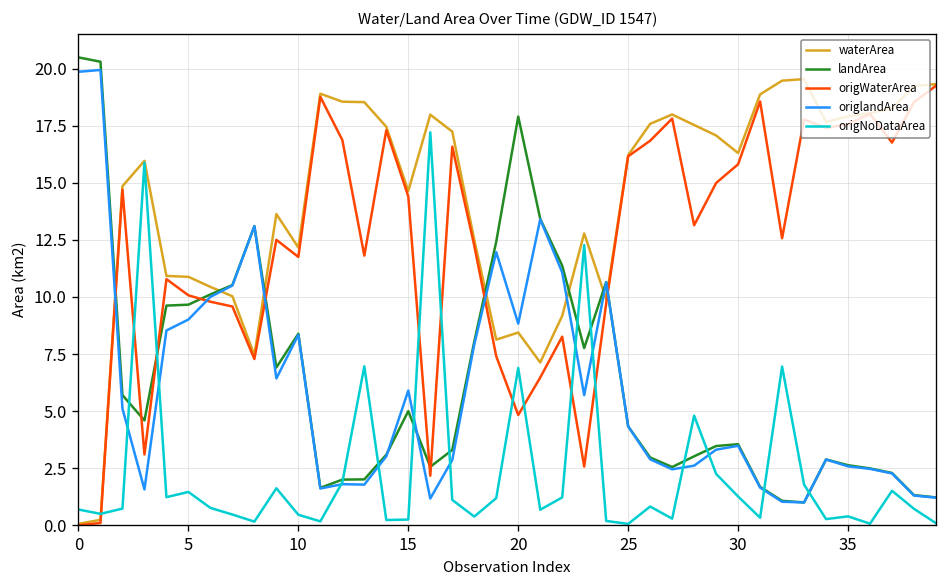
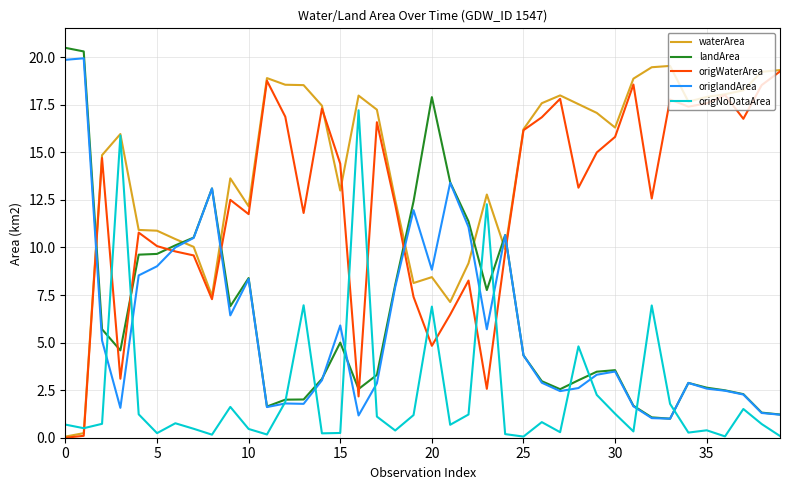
  {
    "waterArea": {
      "5": 10.9,
      "10": 12.2,
-     "15": 14.6,
+     "15": 13.0,
      "20": 8.4,
      "30": 16.3
    },
    "landArea": {
      "0": 20.5,
      "5": 9.7,
      "15": 5.0,
      "20": 17.9
    },
    "origWaterArea": {
      "5": 10.1,
      "10": 11.8,
      "15": 14.4,
      "20": 4.8,
      "30": 15.8
    },
    "origlandArea": {
      "0": 19.9,
      "5": 9.0,
      "15": 5.9,
      "20": 8.8
    },
    "origNoDataArea": {
      "0": 0.7,
-     "5": 1.5,
+     "5": 0.2,
      "10": 0.5,
      "15": 0.3,
      "20": 6.9,
      "25": 0.1,
      "30": 1.3,
      "35": 0.4
    }
  }
